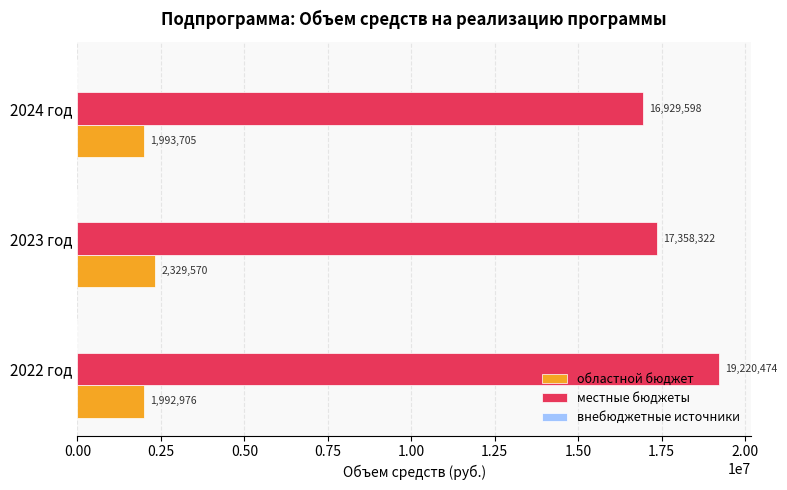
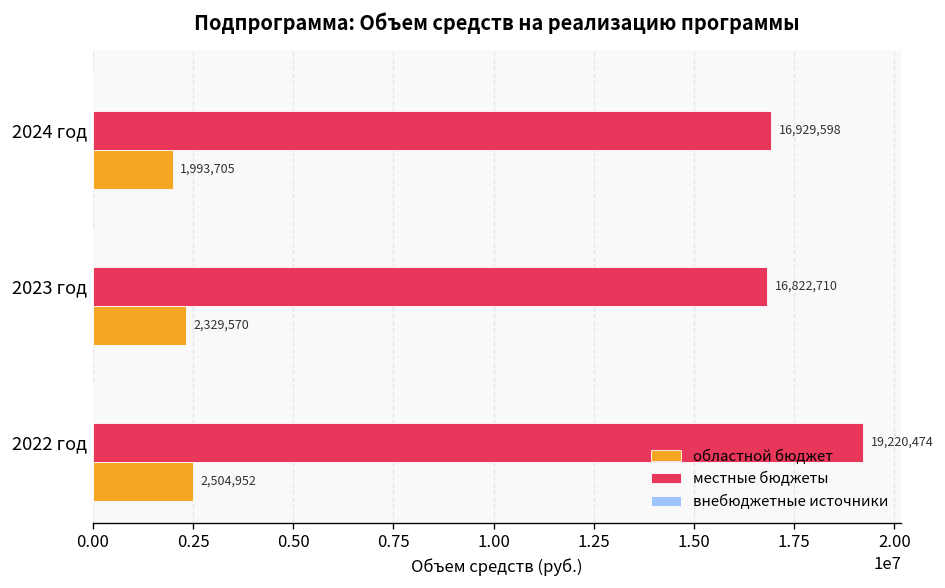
  {
    "областной бюджет": {
      "2024 год": "1,993,705",
      "2023 год": "2,329,570",
-     "2022 год": "1,992,976"
+     "2022 год": "2,504,952"
    },
    "местные бюджеты": {
      "2024 год": "16,929,598",
-     "2023 год": "17,358,322",
+     "2023 год": "16,822,710",
      "2022 год": "19,220,474"
    },
    "внебюджетные источники": {
      "2024 год": "0",
      "2023 год": "0",
      "2022 год": "0"
    }
  }
